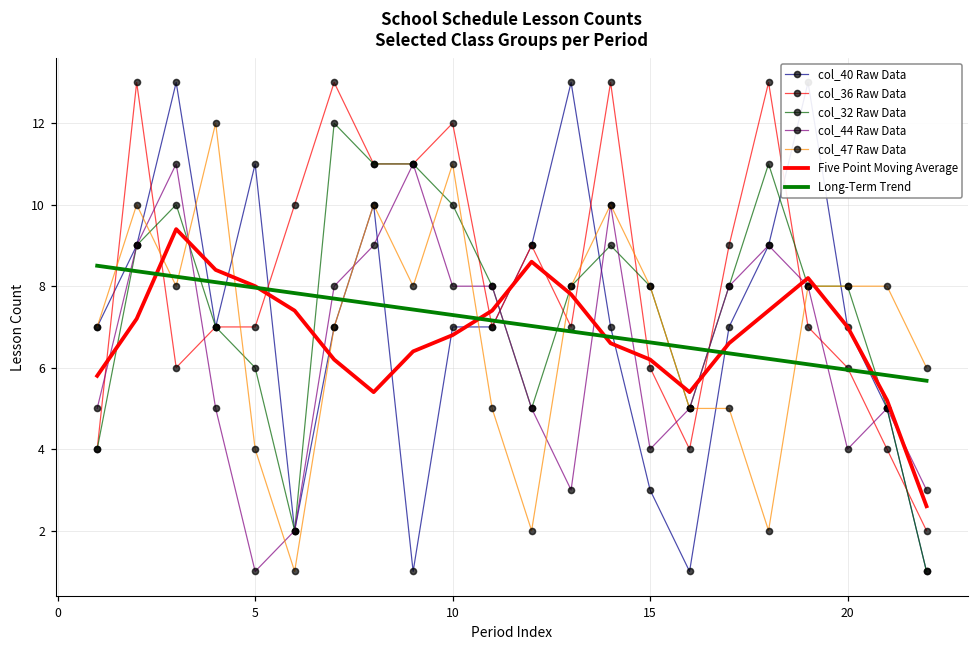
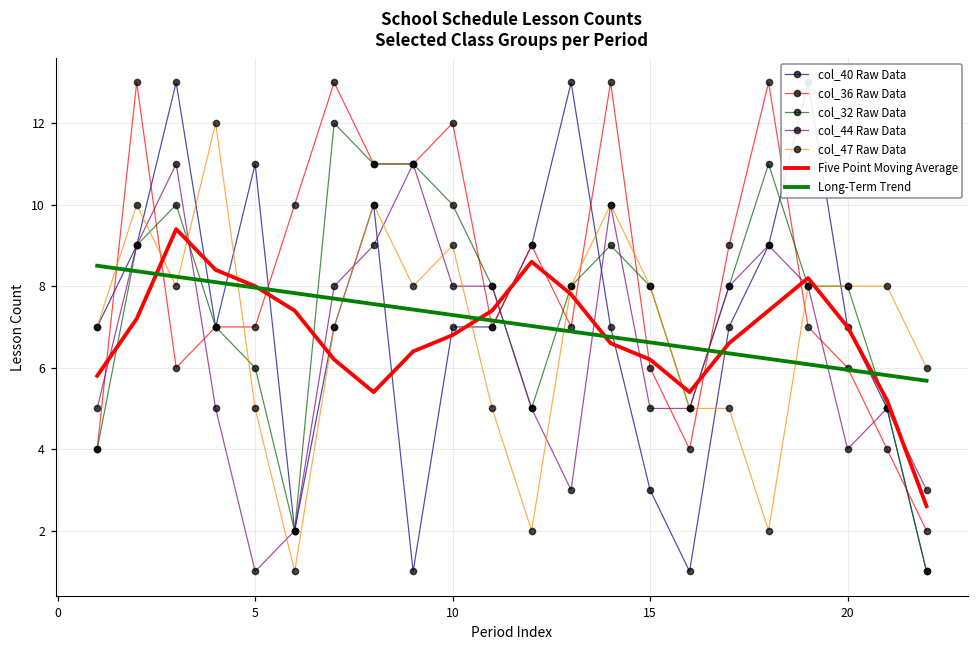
  {
    "col_40 Raw Data": {
      "5": 11,
      "10": 7,
      "15": 3
    },
    "col_44 Raw Data": {
      "5": 1,
      "10": 8,
-     "15": 4,
+     "15": 5,
      "20": 4
    },
    "col_47 Raw Data": {
-     "5": 4,
-     "10": 11
+     "5": 5,
+     "10": 9
    }
  }
